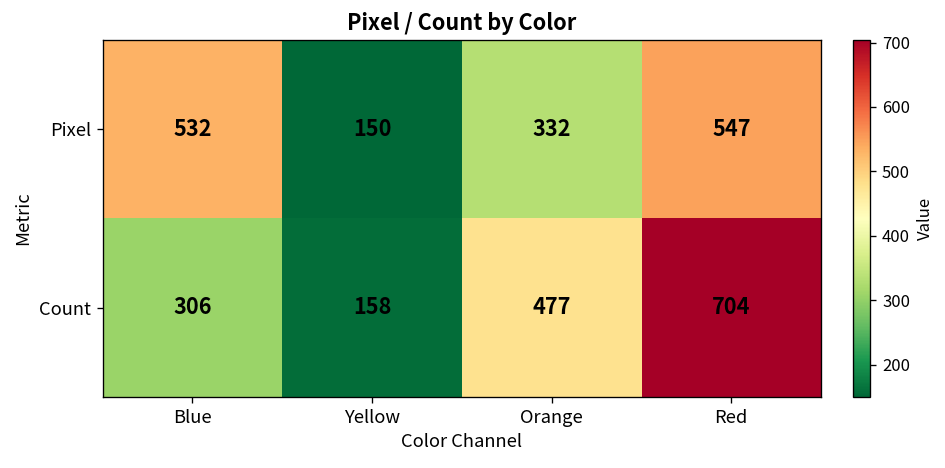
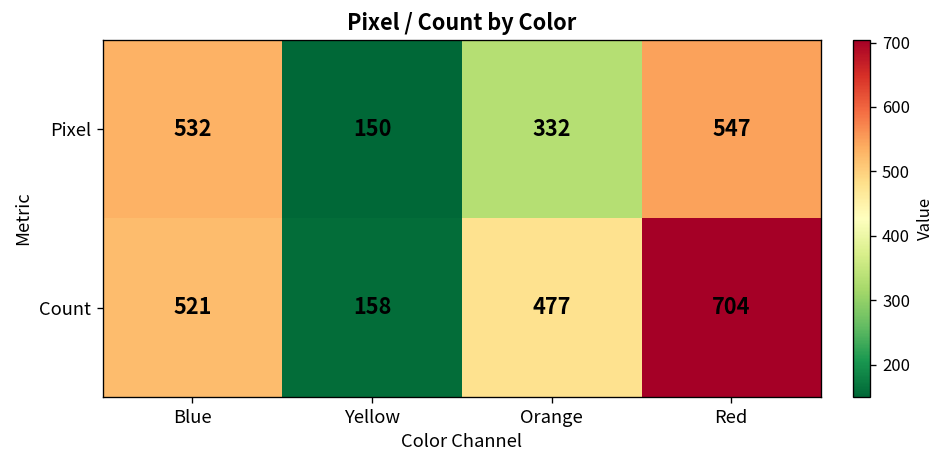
  {
    "Pixel": {
      "Blue": 532,
      "Yellow": 150,
      "Orange": 332,
      "Red": 547
    },
    "Count": {
-     "Blue": 306,
+     "Blue": 521,
      "Yellow": 158,
      "Orange": 477,
      "Red": 704
    }
  }
